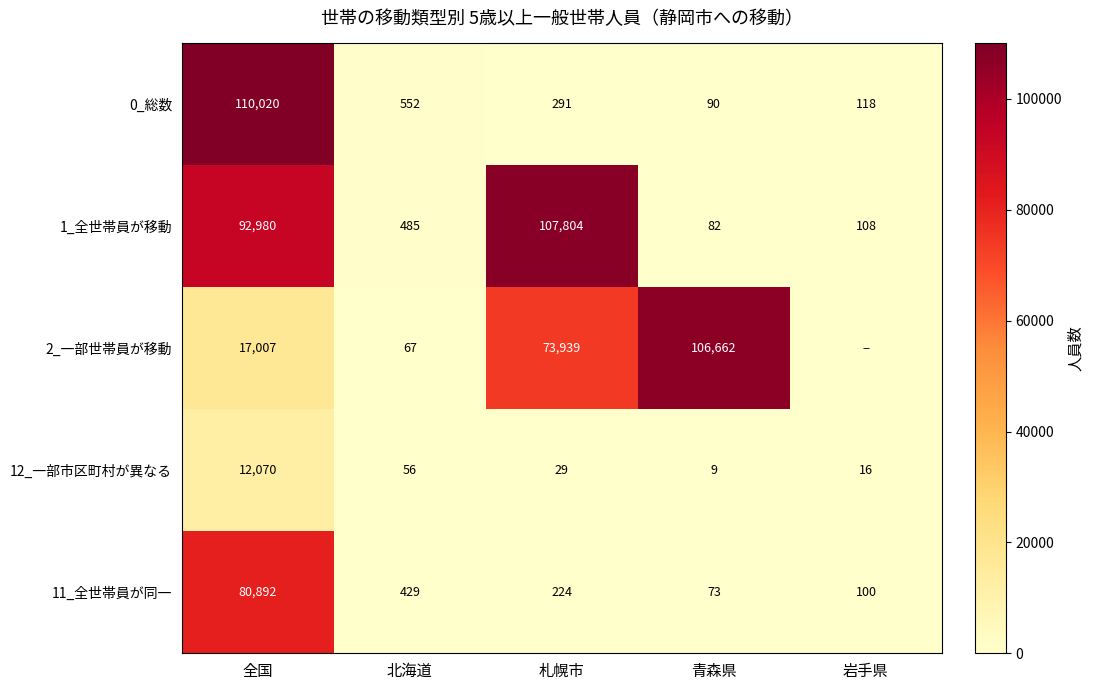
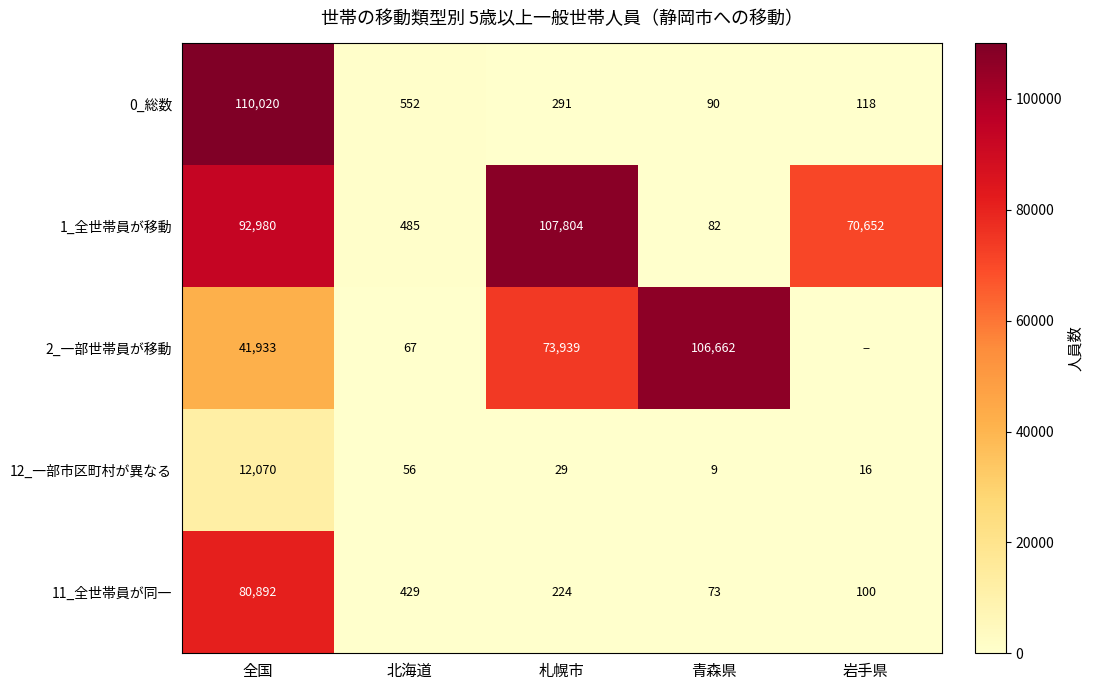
  {
    "0_総数": {
      "全国": "110,020",
      "北海道": "552",
      "札幌市": "291",
      "青森県": "90",
      "岩手県": "118"
    },
    "1_全世帯員が移動": {
      "全国": "92,980",
      "北海道": "485",
      "札幌市": "107,804",
      "青森県": "82",
-     "岩手県": "108"
+     "岩手県": "70,652"
    },
    "2_一部世帯員が移動": {
-     "全国": "17,007",
+     "全国": "41,933",
      "北海道": "67",
      "札幌市": "73,939",
      "青森県": "106,662"
    },
    "12_一部市区町村が異なる": {
      "全国": "12,070",
      "北海道": "56",
      "札幌市": "29",
      "青森県": "9",
      "岩手県": "16"
    },
    "11_全世帯員が同一": {
      "全国": "80,892",
      "北海道": "429",
      "札幌市": "224",
      "青森県": "73",
      "岩手県": "100"
    }
  }
